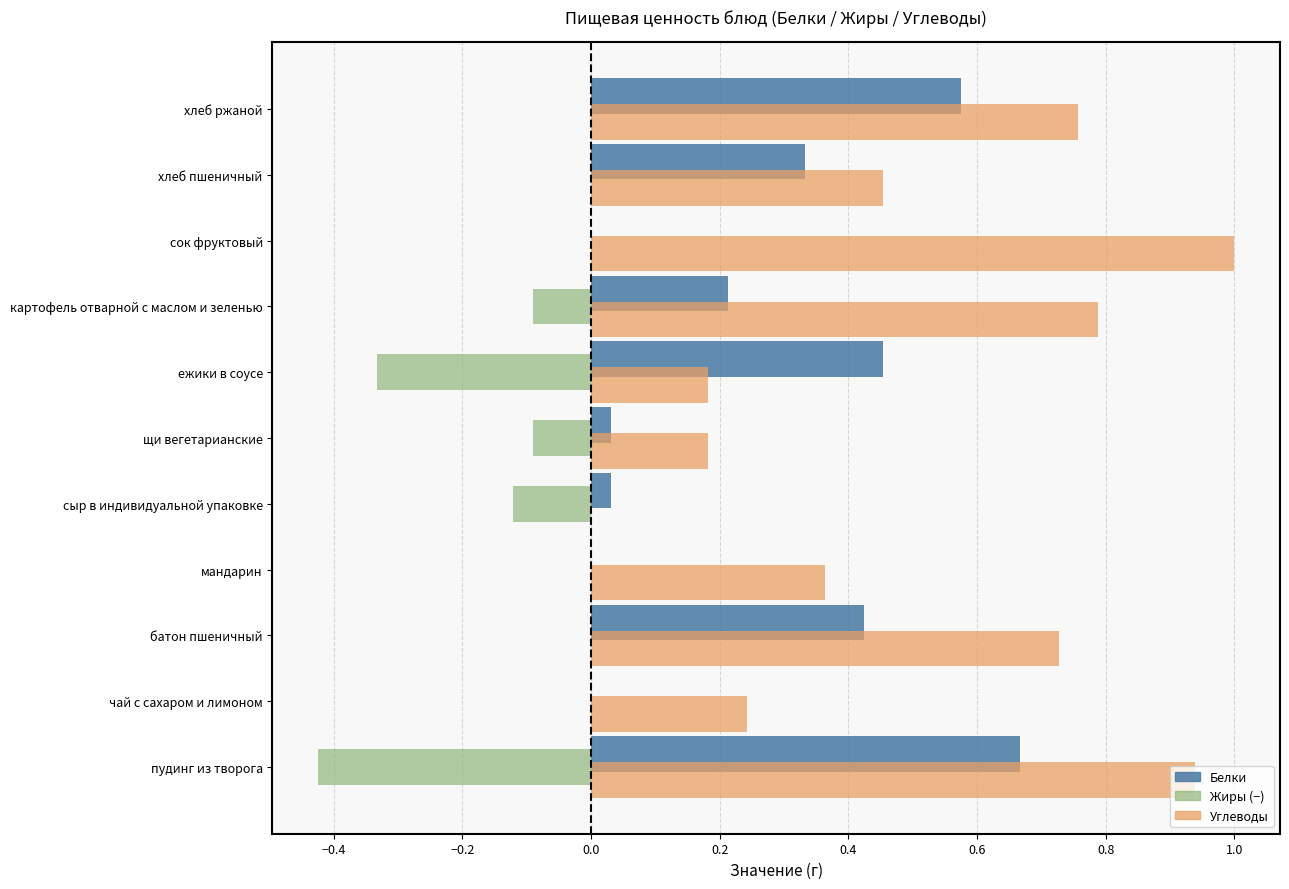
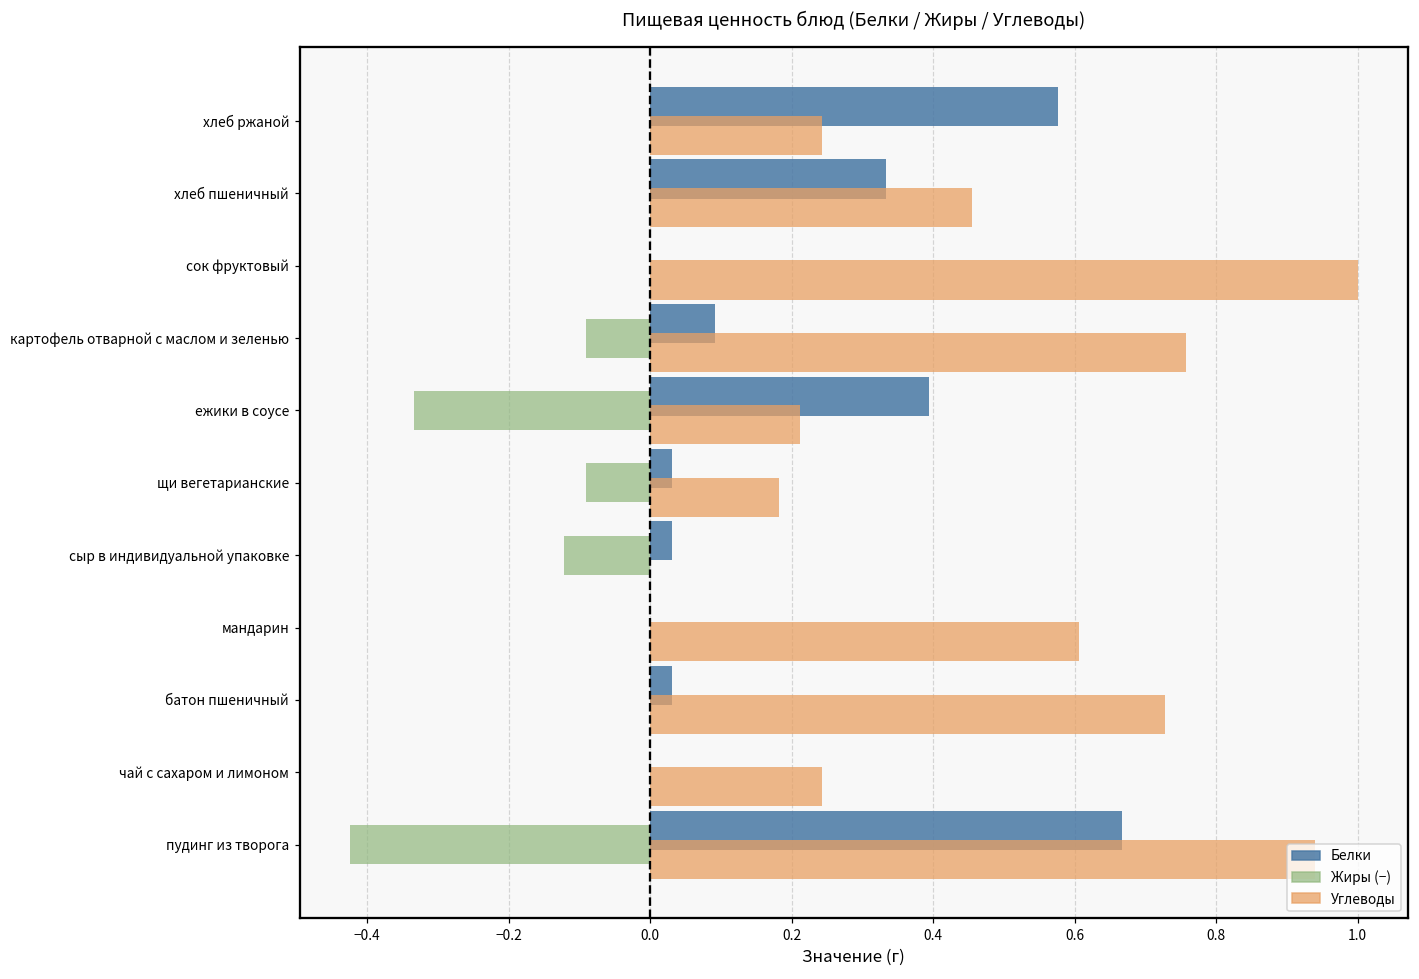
  {
    "Белки": {
      "хлеб ржаной": 0.58,
      "хлеб пшеничный": 0.33,
      "сок фруктовый": 0.00,
-     "картофель отварной с маслом и зеленью": 0.21,
-     "ежики в соусе": 0.45,
+     "картофель отварной с маслом и зеленью": 0.09,
+     "ежики в соусе": 0.39,
      "щи вегетарианские": 0.03,
      "сыр в индивидуальной упаковке": 0.03,
      "мандарин": 0.00,
-     "батон пшеничный": 0.42,
+     "батон пшеничный": 0.03,
      "чай с сахаром и лимоном": 0.00,
      "пудинг из творога": 0.67
    },
    "Углеводы": {
-     "хлеб ржаной": 0.76,
+     "хлеб ржаной": 0.24,
      "хлеб пшеничный": 0.45,
      "сок фруктовый": 1.00,
-     "картофель отварной с маслом и зеленью": 0.79,
-     "ежики в соусе": 0.18,
+     "картофель отварной с маслом и зеленью": 0.76,
+     "ежики в соусе": 0.21,
      "щи вегетарианские": 0.18,
      "сыр в индивидуальной упаковке": 0.00,
-     "мандарин": 0.36,
+     "мандарин": 0.61,
      "батон пшеничный": 0.73,
      "чай с сахаром и лимоном": 0.24
    }
  }
